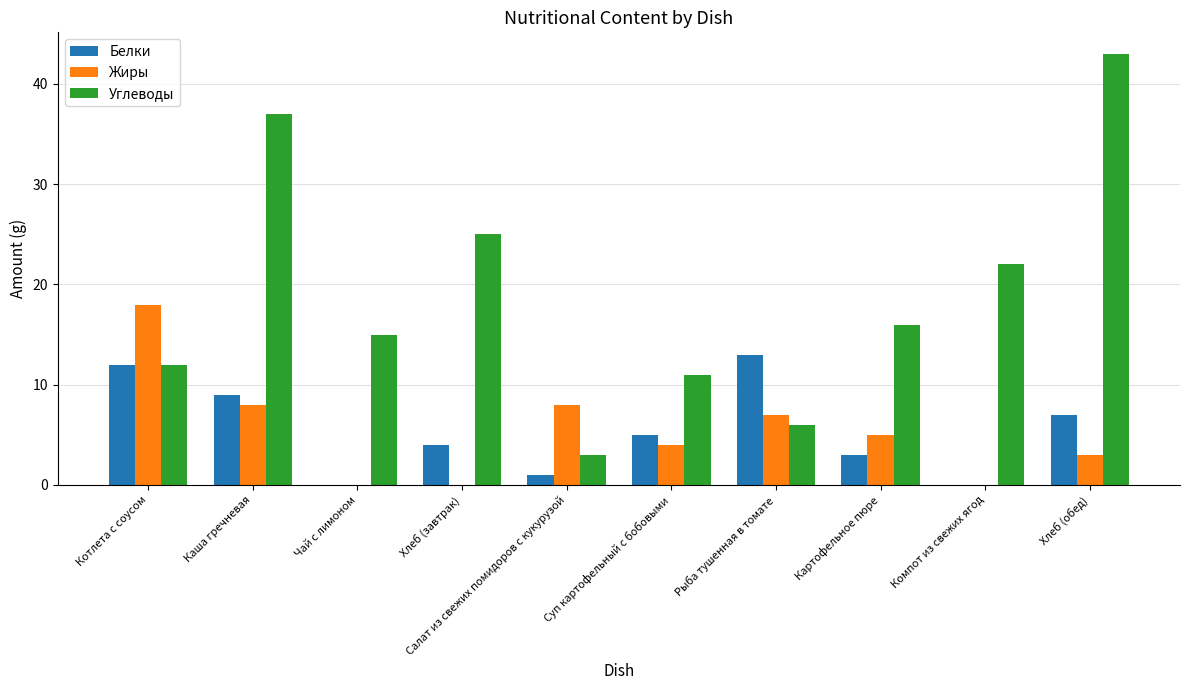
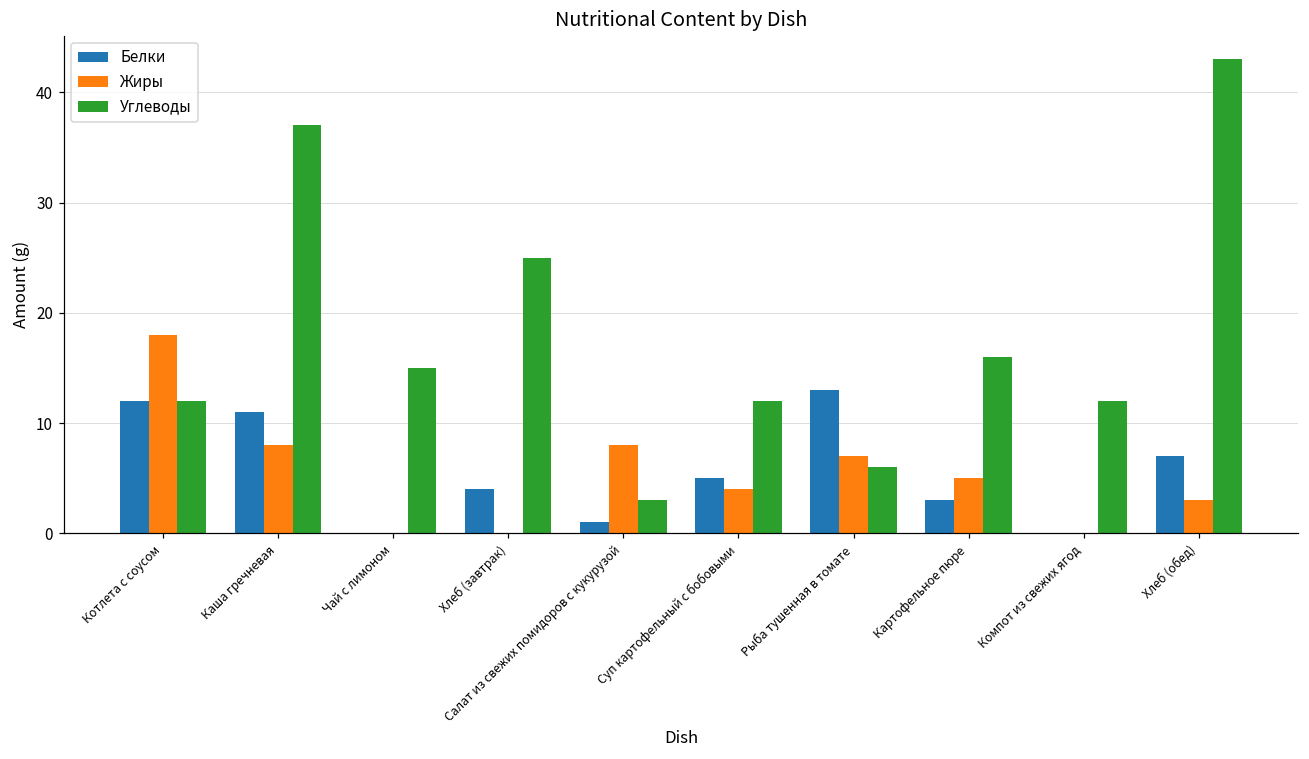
  {
    "Белки": {
      "Котлета с соусом": 12,
-     "Каша гречневая": 9,
+     "Каша гречневая": 11,
      "Чай с лимоном": 0,
      "Хлеб (завтрак)": 4,
      "Салат из свежих помидоров с кукурузой": 1,
      "Суп картофельный с бобовыми": 5,
      "Рыба тушенная в томате": 13,
      "Картофельное пюре": 3,
      "Компот из свежих ягод": 0,
      "Хлеб (обед)": 7
    },
    "Жиры": {
      "Котлета с соусом": 18,
      "Каша гречневая": 8,
      "Чай с лимоном": 0,
      "Хлеб (завтрак)": 0,
      "Салат из свежих помидоров с кукурузой": 8,
      "Суп картофельный с бобовыми": 4,
      "Рыба тушенная в томате": 7,
      "Картофельное пюре": 5,
      "Компот из свежих ягод": 0,
      "Хлеб (обед)": 3
    },
    "Углеводы": {
      "Котлета с соусом": 12,
      "Каша гречневая": 37,
      "Чай с лимоном": 15,
      "Хлеб (завтрак)": 25,
      "Салат из свежих помидоров с кукурузой": 3,
-     "Суп картофельный с бобовыми": 11,
+     "Суп картофельный с бобовыми": 12,
      "Рыба тушенная в томате": 6,
      "Картофельное пюре": 16,
-     "Компот из свежих ягод": 22,
+     "Компот из свежих ягод": 12,
      "Хлеб (обед)": 43
    }
  }
